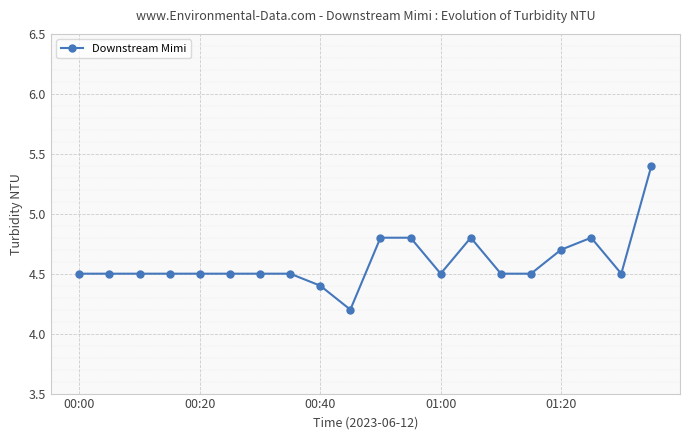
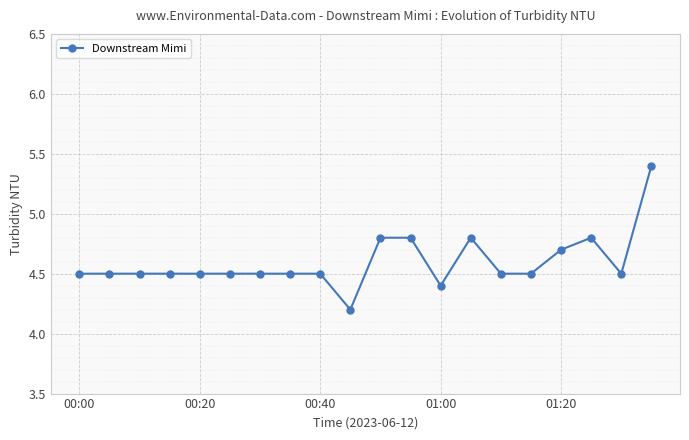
  {
    "00:00": 4.5,
    "00:20": 4.5,
-   "00:40": 4.4,
-   "01:00": 4.5,
+   "00:40": 4.5,
+   "01:00": 4.4,
    "01:20": 4.7
  }
